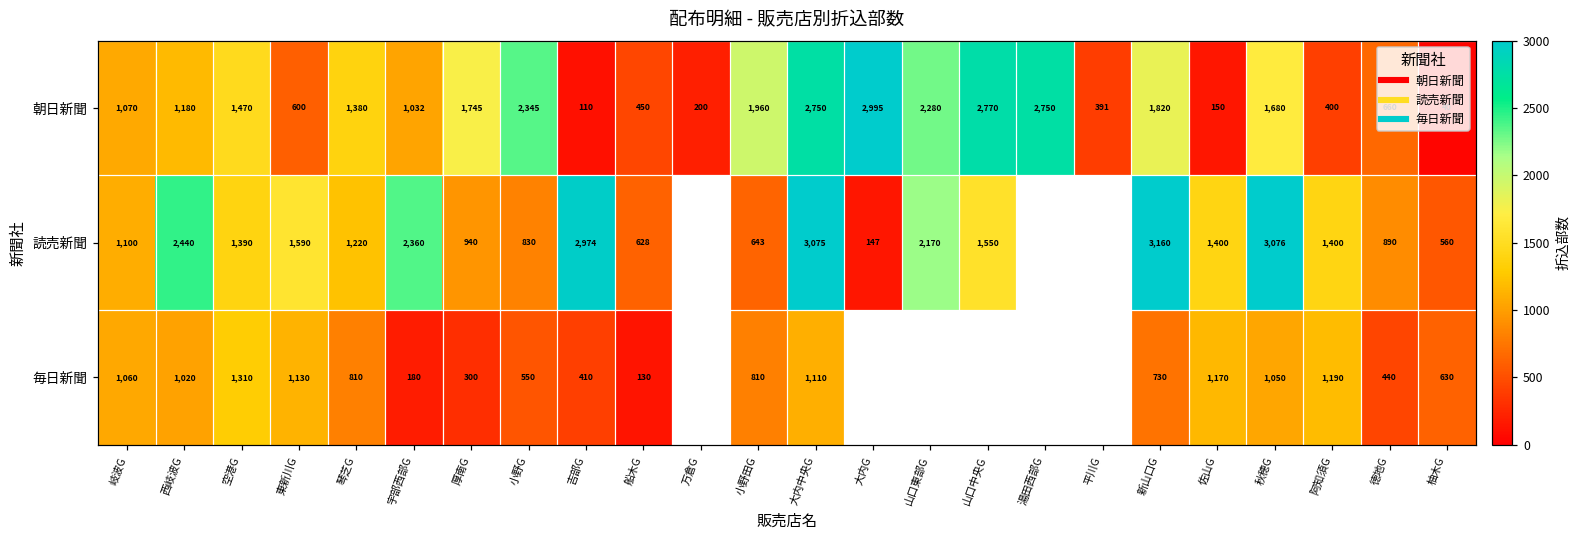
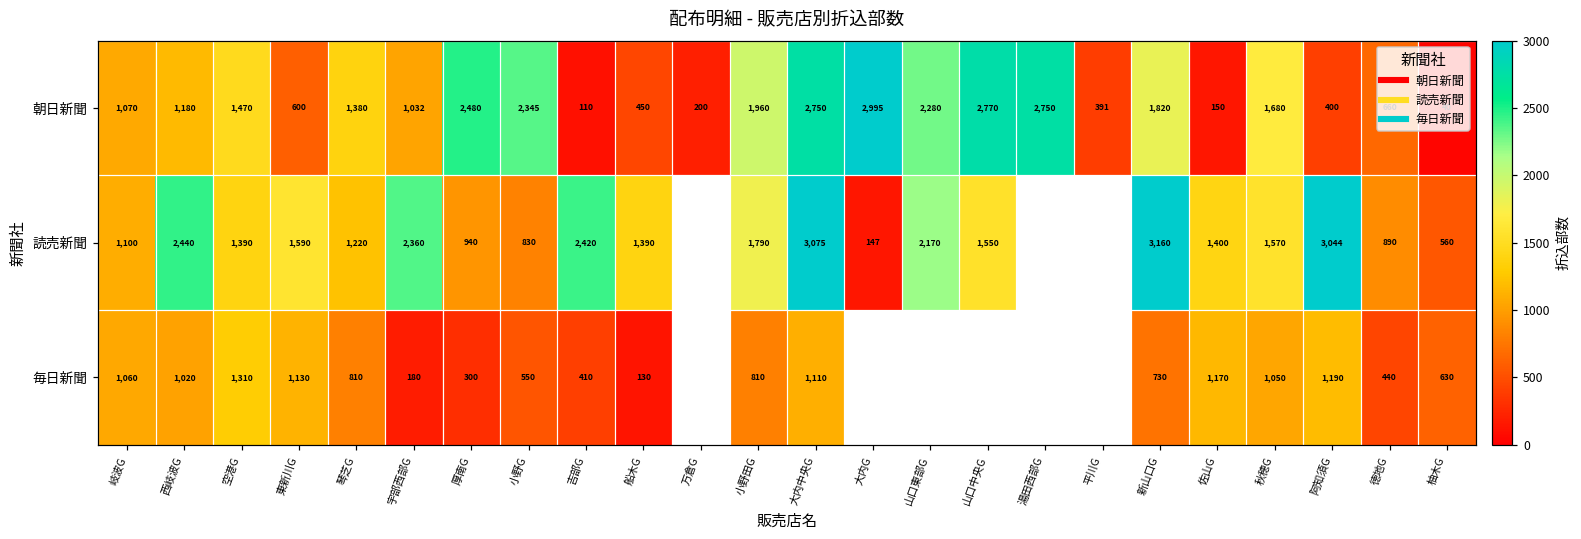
  {
    "朝日新聞": {
      "岐波G": "1,070",
      "西岐波G": "1,180",
      "空港G": "1,470",
      "東新川G": "600",
      "琴芝G": "1,380",
      "宇部西部G": "1,032",
-     "厚南G": "1,745",
+     "厚南G": "2,480",
      "小野G": "2,345",
      "吉部G": "110",
      "船木G": "450",
      "万倉G": "200",
      "小野田G": "1,960",
      "大内中央G": "2,750",
      "大内G": "2,995",
      "山口東部G": "2,280",
      "山口中央G": "2,770",
      "湯田西部G": "2,750",
      "平川G": "391",
      "新山口G": "1,820",
      "佐山G": "150",
      "秋穂G": "1,680",
      "阿知須G": "400"
    },
    "読売新聞": {
      "岐波G": "1,100",
      "西岐波G": "2,440",
      "空港G": "1,390",
      "東新川G": "1,590",
      "琴芝G": "1,220",
      "宇部西部G": "2,360",
      "厚南G": "940",
      "小野G": "830",
-     "吉部G": "2,974",
-     "船木G": "628",
-     "小野田G": "643",
+     "吉部G": "2,420",
+     "船木G": "1,390",
+     "小野田G": "1,790",
      "大内中央G": "3,075",
      "大内G": "147",
      "山口東部G": "2,170",
      "山口中央G": "1,550",
      "新山口G": "3,160",
      "佐山G": "1,400",
-     "秋穂G": "3,076",
-     "阿知須G": "1,400",
+     "秋穂G": "1,570",
+     "阿知須G": "3,044",
      "徳地G": "890",
      "柚木G": "560"
    },
    "毎日新聞": {
      "岐波G": "1,060",
      "西岐波G": "1,020",
      "空港G": "1,310",
      "東新川G": "1,130",
      "琴芝G": "810",
      "宇部西部G": "180",
      "厚南G": "300",
      "小野G": "550",
      "吉部G": "410",
      "船木G": "130",
      "小野田G": "810",
      "大内中央G": "1,110",
      "新山口G": "730",
      "佐山G": "1,170",
      "秋穂G": "1,050",
      "阿知須G": "1,190",
      "徳地G": "440",
      "柚木G": "630"
    }
  }
